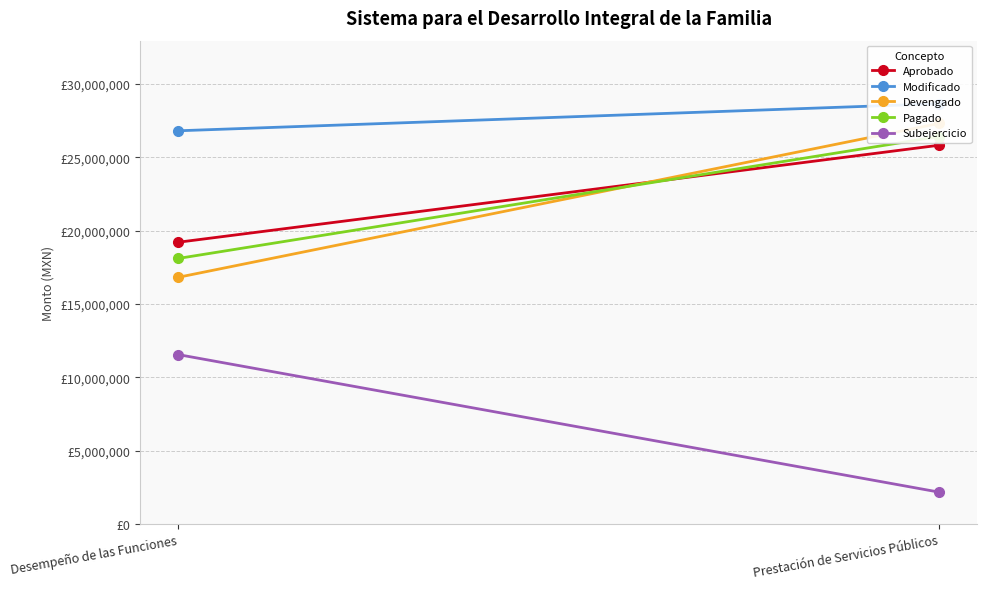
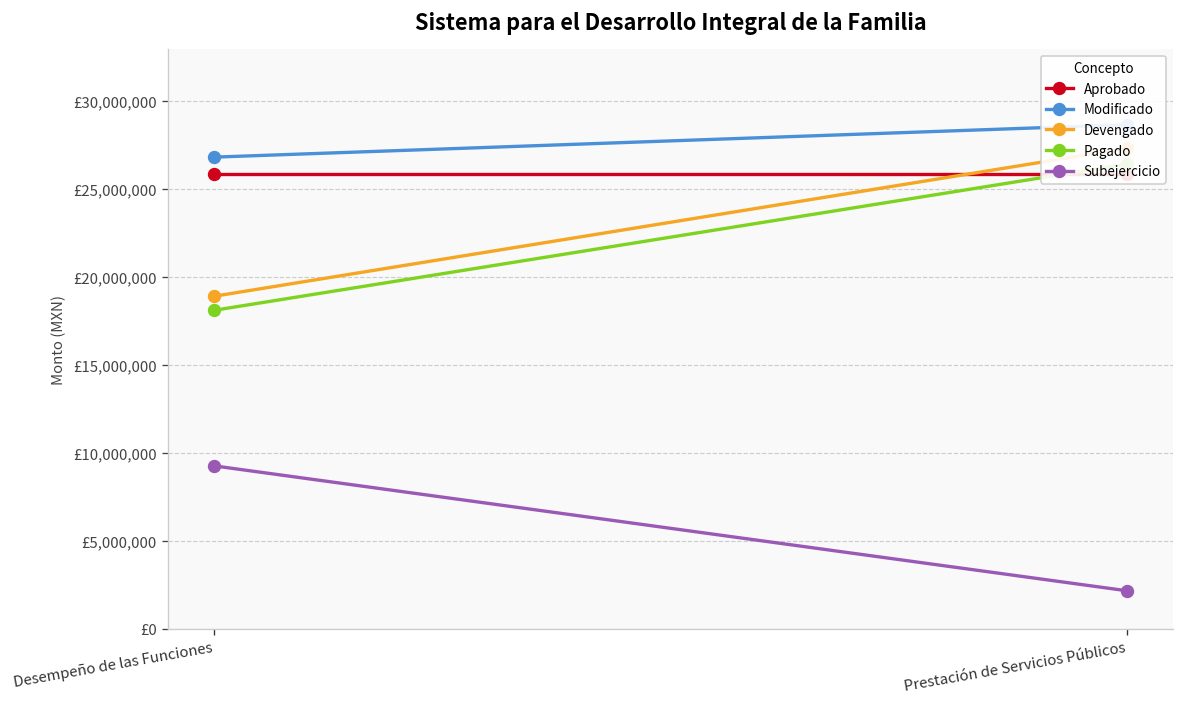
  {
    "Aprobado": {
-     "Desempeño de las Funciones": "£19,200,000",
+     "Desempeño de las Funciones": "£25,800,000",
      "Prestación de Servicios Públicos": "£25,800,000"
    },
    "Modificado": {
      "Desempeño de las Funciones": "£26,800,000"
    },
    "Devengado": {
-     "Desempeño de las Funciones": "£16,800,000"
+     "Desempeño de las Funciones": "£18,900,000"
    },
    "Pagado": {
      "Desempeño de las Funciones": "£18,100,000"
    },
    "Subejercicio": {
-     "Desempeño de las Funciones": "£11,600,000",
+     "Desempeño de las Funciones": "£9,300,000",
      "Prestación de Servicios Públicos": "£2,200,000"
    }
  }
